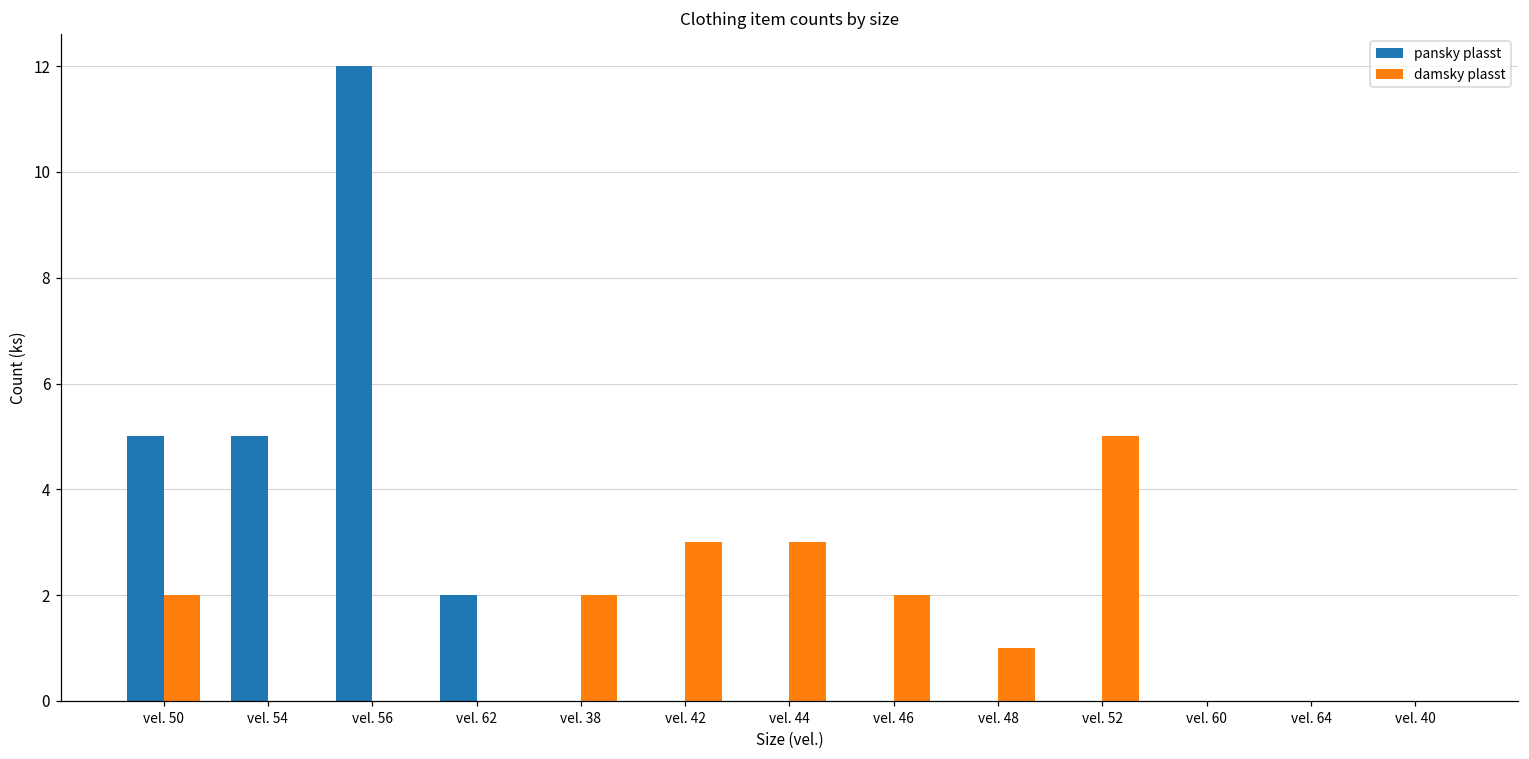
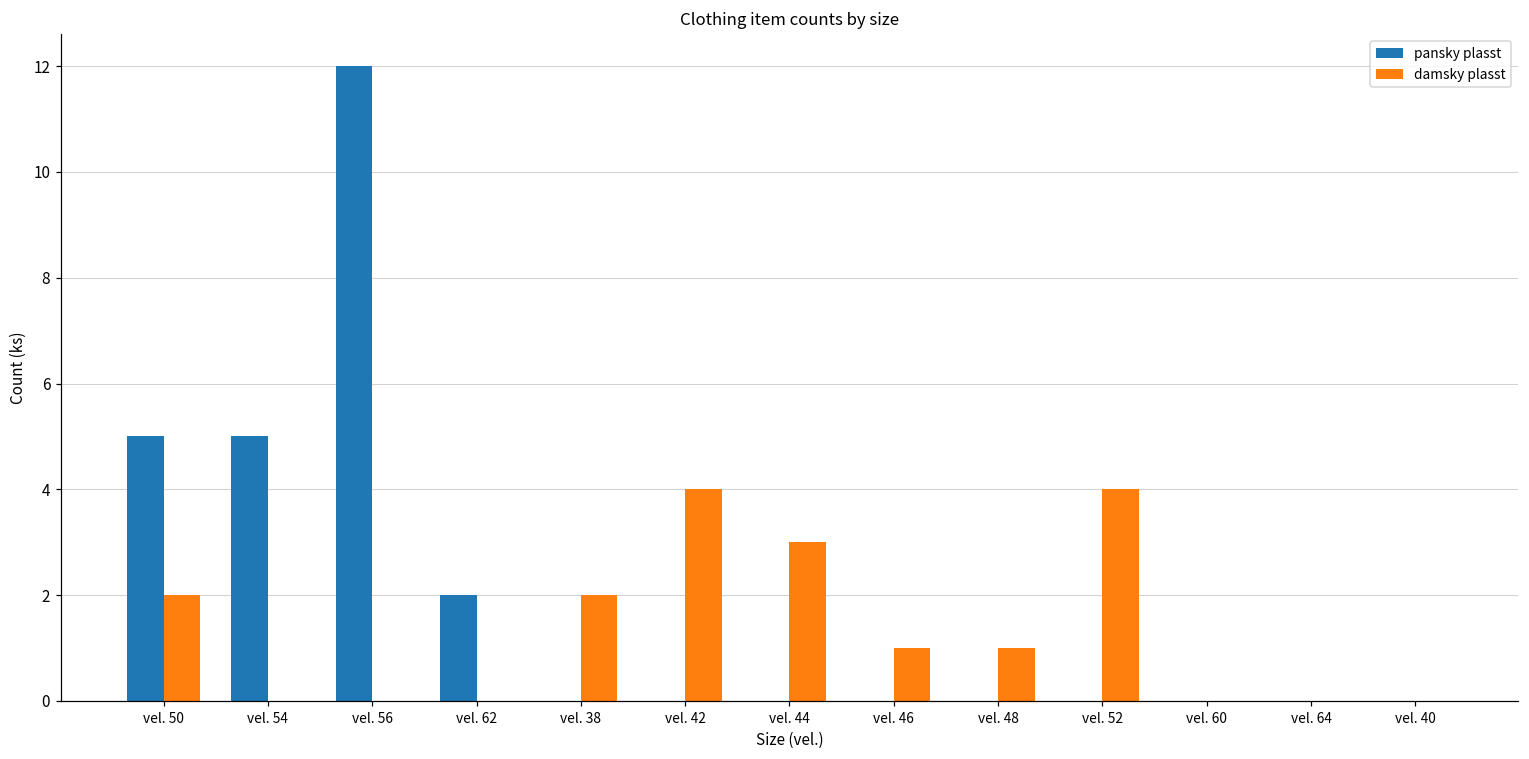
  {
    "pansky plasst": {
      "vel. 50": 5,
      "vel. 54": 5,
      "vel. 56": 12,
      "vel. 62": 2,
      "vel. 38": 0,
      "vel. 42": 0,
      "vel. 44": 0,
      "vel. 46": 0,
      "vel. 48": 0,
      "vel. 52": 0,
      "vel. 60": 0,
      "vel. 64": 0,
      "vel. 40": 0
    },
    "damsky plasst": {
      "vel. 50": 2,
      "vel. 54": 0,
      "vel. 56": 0,
      "vel. 62": 0,
      "vel. 38": 2,
-     "vel. 42": 3,
+     "vel. 42": 4,
      "vel. 44": 3,
-     "vel. 46": 2,
+     "vel. 46": 1,
      "vel. 48": 1,
-     "vel. 52": 5,
+     "vel. 52": 4,
      "vel. 60": 0,
      "vel. 64": 0,
      "vel. 40": 0
    }
  }
